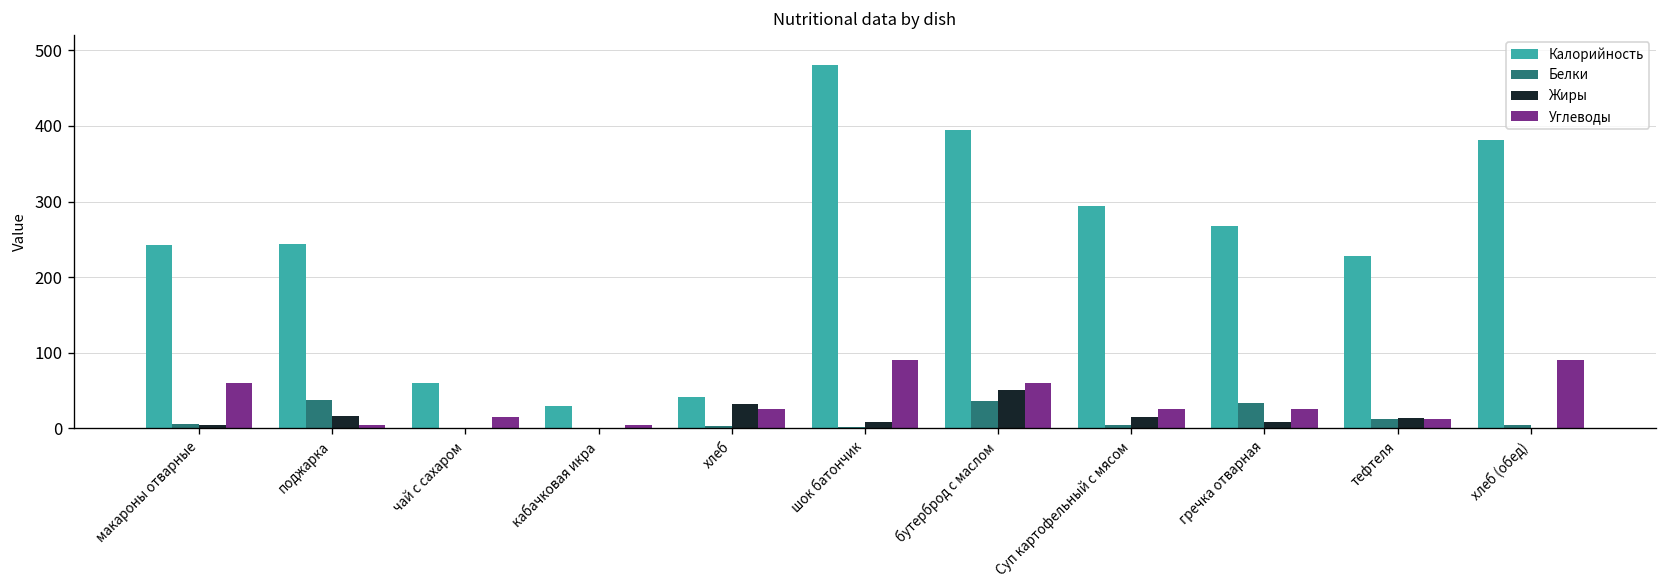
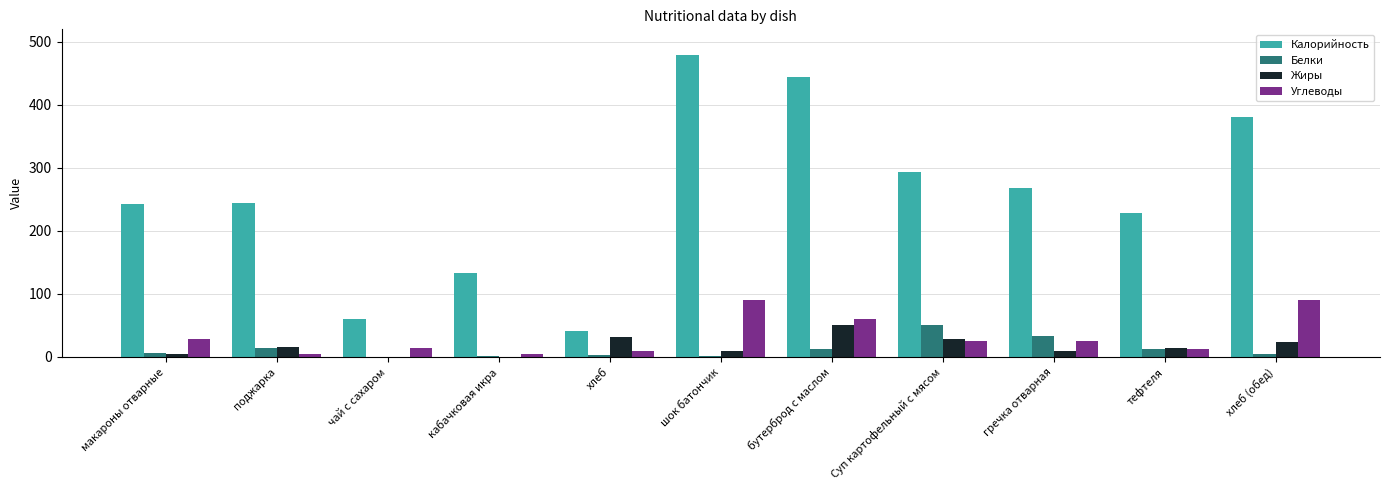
  {
    "Калорийность": {
      "макароны отварные": 240,
      "поджарка": 240,
      "чай с сахаром": 60,
-     "кабачковая икра": 30,
+     "кабачковая икра": 130,
      "хлеб": 40,
      "шок батончик": 480,
-     "бутерброд с маслом": 390,
+     "бутерброд с маслом": 450,
      "Суп картофельный с мясом": 290,
      "гречка отварная": 270,
      "тефтеля": 230,
      "хлеб (обед)": 380
    },
    "Белки": {
      "макароны отварные": 10,
-     "поджарка": 40,
+     "поджарка": 20,
      "чай с сахаром": 0,
-     "бутерброд с маслом": 40,
-     "Суп картофельный с мясом": 10,
+     "бутерброд с маслом": 10,
+     "Суп картофельный с мясом": 50,
      "гречка отварная": 30,
      "тефтеля": 10,
      "хлеб (обед)": 0
    },
    "Жиры": {
      "макароны отварные": 0,
      "поджарка": 20,
      "чай с сахаром": 0,
      "кабачковая икра": 0,
      "хлеб": 30,
      "шок батончик": 10,
      "бутерброд с маслом": 50,
-     "Суп картофельный с мясом": 20,
+     "Суп картофельный с мясом": 30,
      "гречка отварная": 10,
      "тефтеля": 10,
-     "хлеб (обед)": 0
+     "хлеб (обед)": 20
    },
    "Углеводы": {
-     "макароны отварные": 60,
+     "макароны отварные": 30,
      "поджарка": 10,
      "чай с сахаром": 20,
      "кабачковая икра": 10,
-     "хлеб": 30,
+     "хлеб": 10,
      "шок батончик": 90,
      "бутерброд с маслом": 60,
      "Суп картофельный с мясом": 30,
      "гречка отварная": 30,
      "тефтеля": 10,
      "хлеб (обед)": 90
    }
  }
